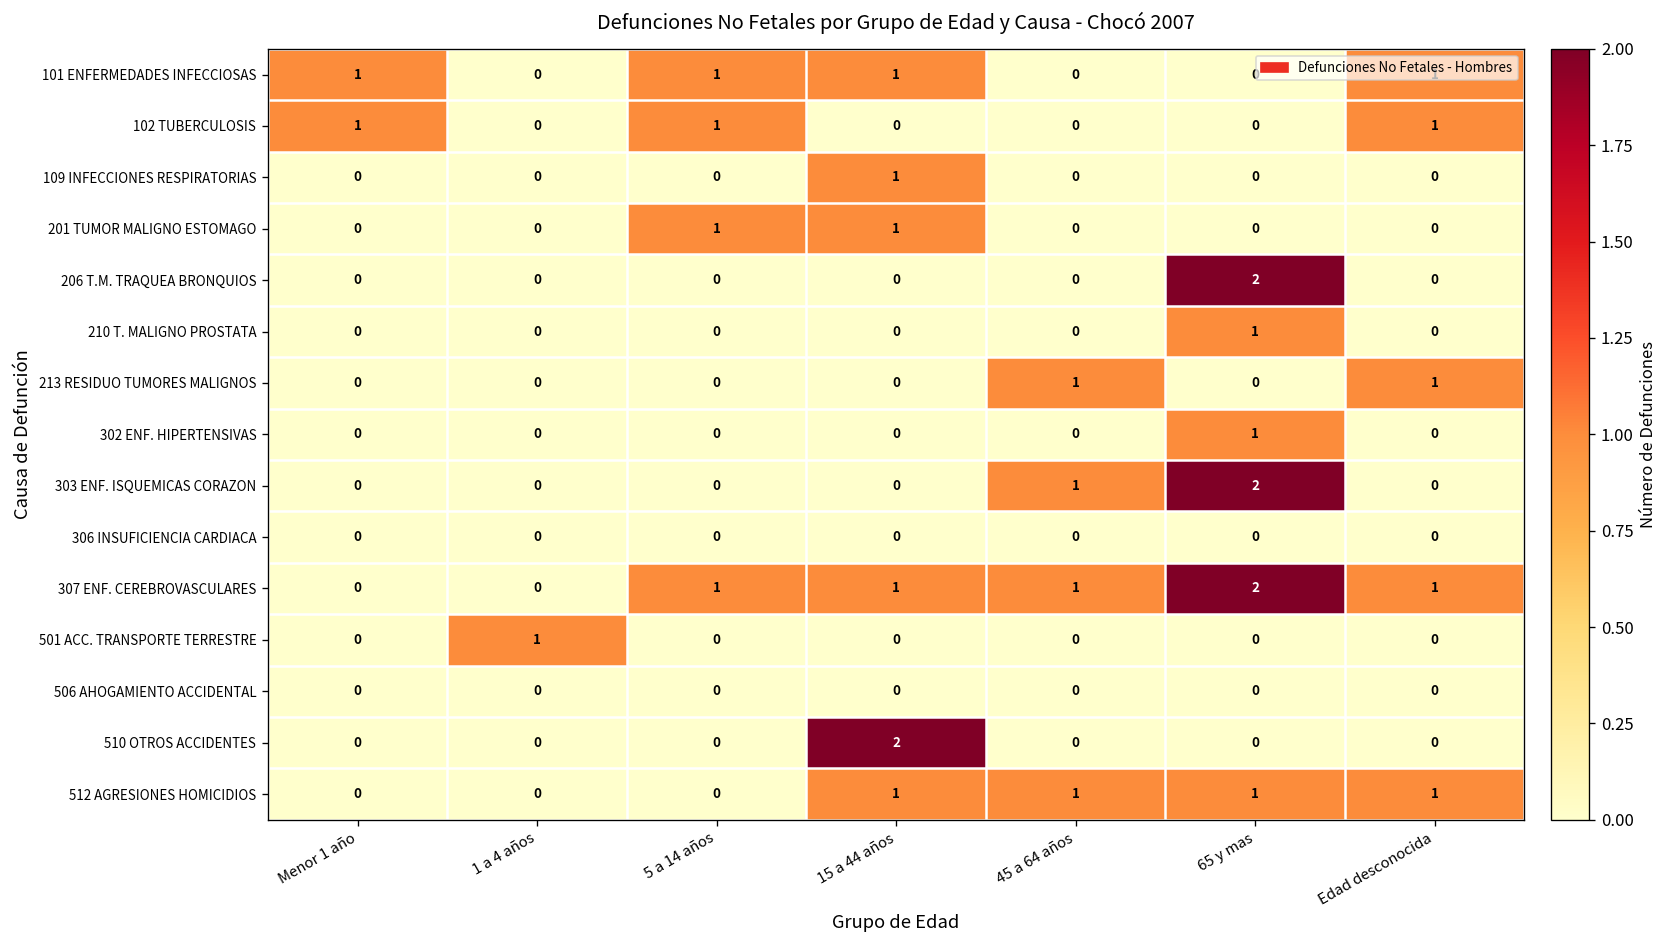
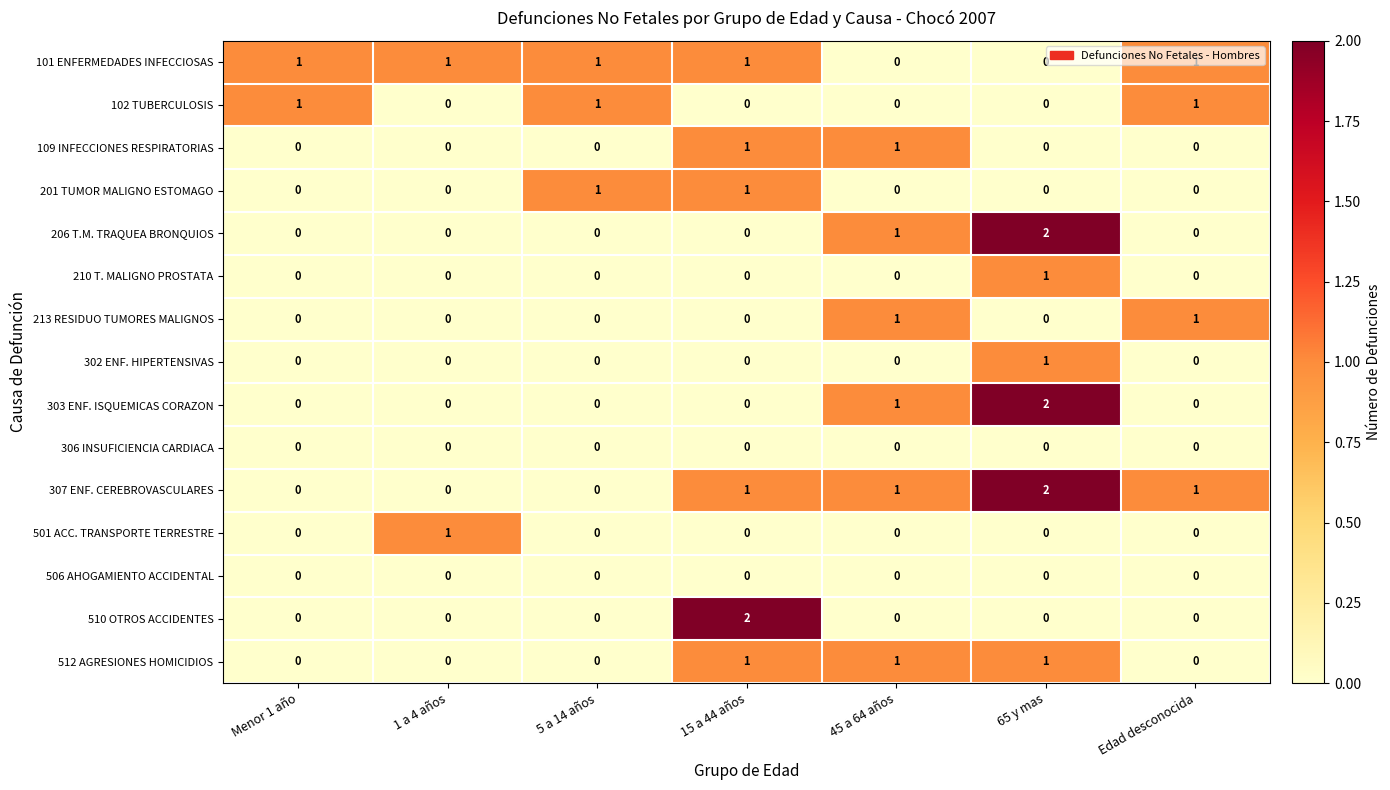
  {
    "101 ENFERMEDADES INFECCIOSAS": {
      "Menor 1 año": 1,
-     "1 a 4 años": 0,
+     "1 a 4 años": 1,
      "5 a 14 años": 1,
      "15 a 44 años": 1,
      "45 a 64 años": 0
    },
    "102 TUBERCULOSIS": {
      "Menor 1 año": 1,
      "1 a 4 años": 0,
      "5 a 14 años": 1,
      "15 a 44 años": 0,
      "45 a 64 años": 0,
      "65 y mas": 0,
      "Edad desconocida": 1
    },
    "109 INFECCIONES RESPIRATORIAS": {
      "Menor 1 año": 0,
      "1 a 4 años": 0,
      "5 a 14 años": 0,
      "15 a 44 años": 1,
-     "45 a 64 años": 0,
+     "45 a 64 años": 1,
      "65 y mas": 0,
      "Edad desconocida": 0
    },
    "201 TUMOR MALIGNO ESTOMAGO": {
      "Menor 1 año": 0,
      "1 a 4 años": 0,
      "5 a 14 años": 1,
      "15 a 44 años": 1,
      "45 a 64 años": 0,
      "65 y mas": 0,
      "Edad desconocida": 0
    },
    "206 T.M. TRAQUEA BRONQUIOS": {
      "Menor 1 año": 0,
      "1 a 4 años": 0,
      "5 a 14 años": 0,
      "15 a 44 años": 0,
-     "45 a 64 años": 0,
+     "45 a 64 años": 1,
      "65 y mas": 2,
      "Edad desconocida": 0
    },
    "210 T. MALIGNO PROSTATA": {
      "Menor 1 año": 0,
      "1 a 4 años": 0,
      "5 a 14 años": 0,
      "15 a 44 años": 0,
      "45 a 64 años": 0,
      "65 y mas": 1,
      "Edad desconocida": 0
    },
    "213 RESIDUO TUMORES MALIGNOS": {
      "Menor 1 año": 0,
      "1 a 4 años": 0,
      "5 a 14 años": 0,
      "15 a 44 años": 0,
      "45 a 64 años": 1,
      "65 y mas": 0,
      "Edad desconocida": 1
    },
    "302 ENF. HIPERTENSIVAS": {
      "Menor 1 año": 0,
      "1 a 4 años": 0,
      "5 a 14 años": 0,
      "15 a 44 años": 0,
      "45 a 64 años": 0,
      "65 y mas": 1,
      "Edad desconocida": 0
    },
    "303 ENF. ISQUEMICAS CORAZON": {
      "Menor 1 año": 0,
      "1 a 4 años": 0,
      "5 a 14 años": 0,
      "15 a 44 años": 0,
      "45 a 64 años": 1,
      "65 y mas": 2,
      "Edad desconocida": 0
    },
    "306 INSUFICIENCIA CARDIACA": {
      "Menor 1 año": 0,
      "1 a 4 años": 0,
      "5 a 14 años": 0,
      "15 a 44 años": 0,
      "45 a 64 años": 0,
      "65 y mas": 0,
      "Edad desconocida": 0
    },
    "307 ENF. CEREBROVASCULARES": {
      "Menor 1 año": 0,
      "1 a 4 años": 0,
-     "5 a 14 años": 1,
+     "5 a 14 años": 0,
      "15 a 44 años": 1,
      "45 a 64 años": 1,
      "65 y mas": 2,
      "Edad desconocida": 1
    },
    "501 ACC. TRANSPORTE TERRESTRE": {
      "Menor 1 año": 0,
      "1 a 4 años": 1,
      "5 a 14 años": 0,
      "15 a 44 años": 0,
      "45 a 64 años": 0,
      "65 y mas": 0,
      "Edad desconocida": 0
    },
    "506 AHOGAMIENTO ACCIDENTAL": {
      "Menor 1 año": 0,
      "1 a 4 años": 0,
      "5 a 14 años": 0,
      "15 a 44 años": 0,
      "45 a 64 años": 0,
      "65 y mas": 0,
      "Edad desconocida": 0
    },
    "510 OTROS ACCIDENTES": {
      "Menor 1 año": 0,
      "1 a 4 años": 0,
      "5 a 14 años": 0,
      "15 a 44 años": 2,
      "45 a 64 años": 0,
      "65 y mas": 0,
      "Edad desconocida": 0
    },
    "512 AGRESIONES HOMICIDIOS": {
      "Menor 1 año": 0,
      "1 a 4 años": 0,
      "5 a 14 años": 0,
      "15 a 44 años": 1,
      "45 a 64 años": 1,
      "65 y mas": 1,
-     "Edad desconocida": 1
+     "Edad desconocida": 0
    }
  }
